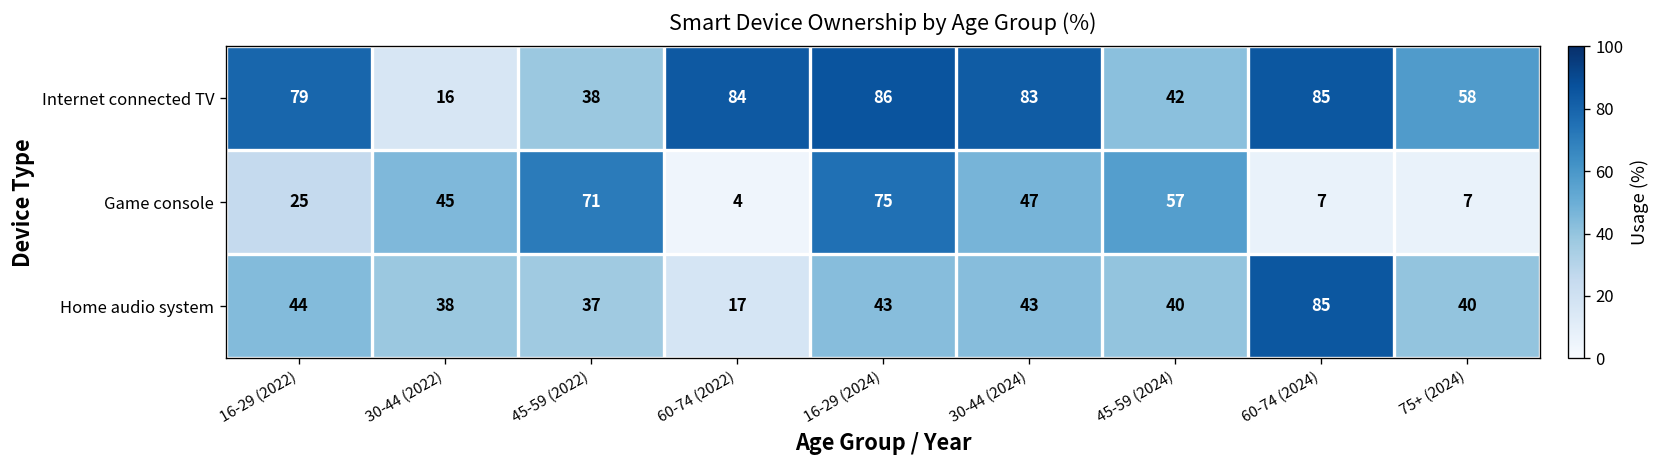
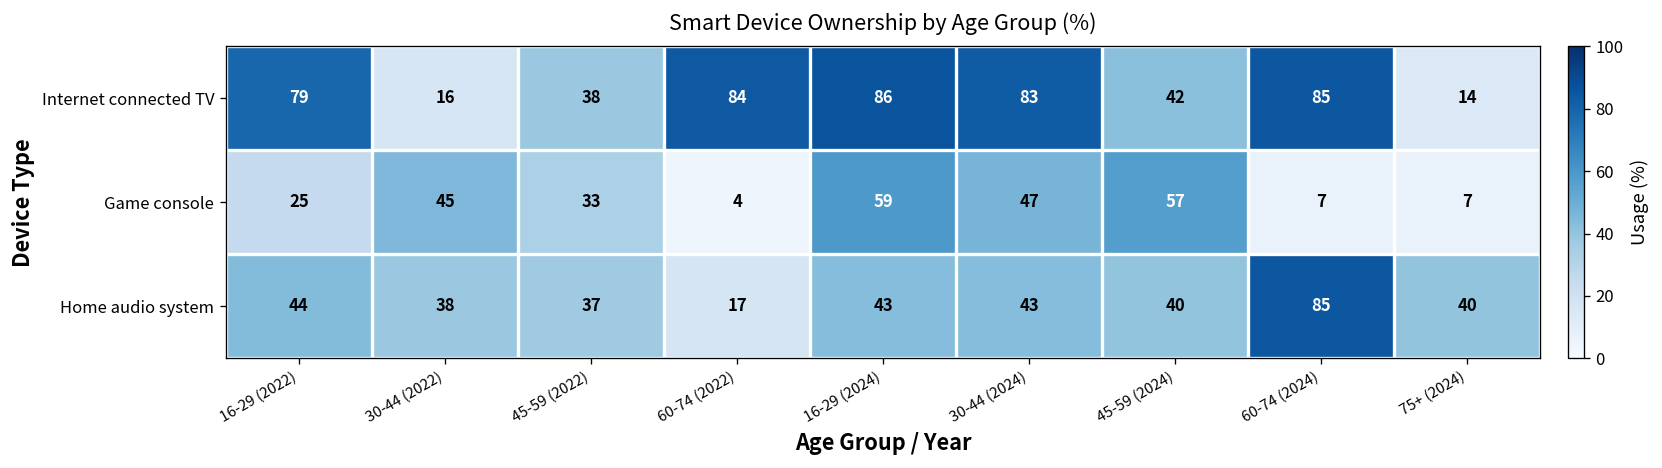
  {
    "Internet connected TV": {
      "16-29 (2022)": 79,
      "30-44 (2022)": 16,
      "45-59 (2022)": 38,
      "60-74 (2022)": 84,
      "16-29 (2024)": 86,
      "30-44 (2024)": 83,
      "45-59 (2024)": 42,
      "60-74 (2024)": 85,
-     "75+ (2024)": 58
+     "75+ (2024)": 14
    },
    "Game console": {
      "16-29 (2022)": 25,
      "30-44 (2022)": 45,
-     "45-59 (2022)": 71,
+     "45-59 (2022)": 33,
      "60-74 (2022)": 4,
-     "16-29 (2024)": 75,
+     "16-29 (2024)": 59,
      "30-44 (2024)": 47,
      "45-59 (2024)": 57,
      "60-74 (2024)": 7,
      "75+ (2024)": 7
    },
    "Home audio system": {
      "16-29 (2022)": 44,
      "30-44 (2022)": 38,
      "45-59 (2022)": 37,
      "60-74 (2022)": 17,
      "16-29 (2024)": 43,
      "30-44 (2024)": 43,
      "45-59 (2024)": 40,
      "60-74 (2024)": 85,
      "75+ (2024)": 40
    }
  }
